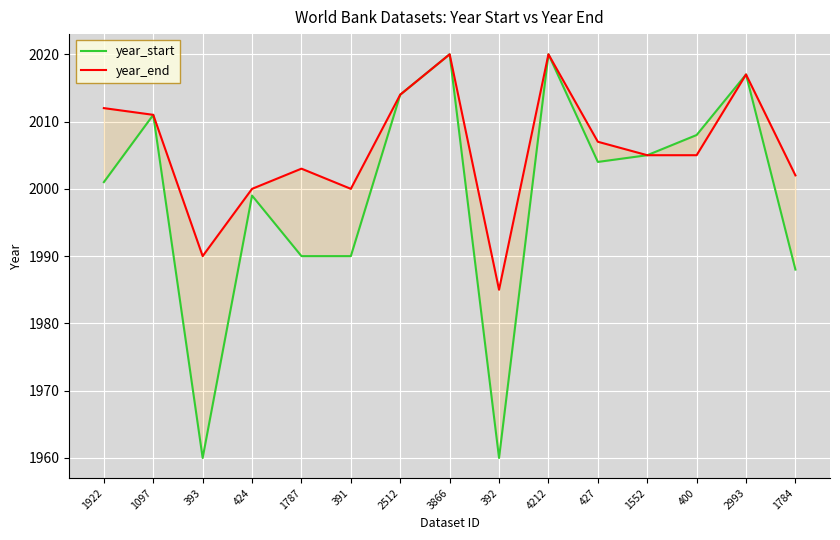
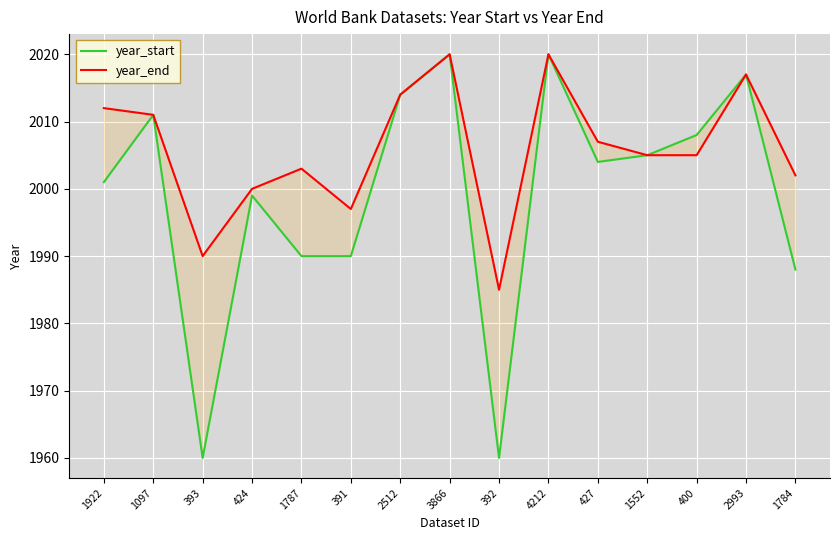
  {
    "year_start": {
      "1922": 2001,
      "393": 1960,
      "424": 1999,
      "1787": 1990,
      "391": 1990,
      "392": 1960,
      "427": 2004,
      "1784": 1988
    },
    "year_end": {
-     "391": 2000,
+     "391": 1997,
      "400": 2005
    }
  }
